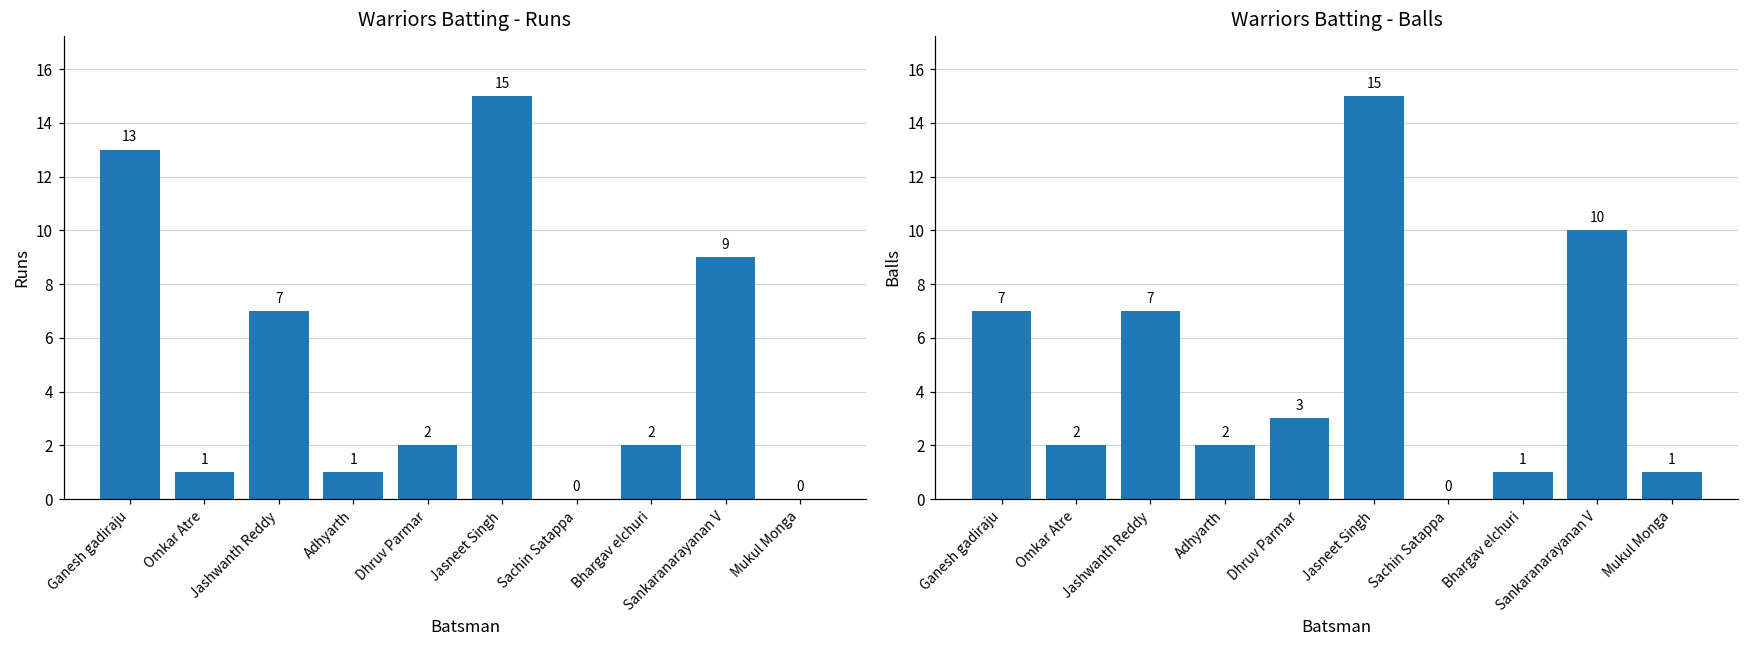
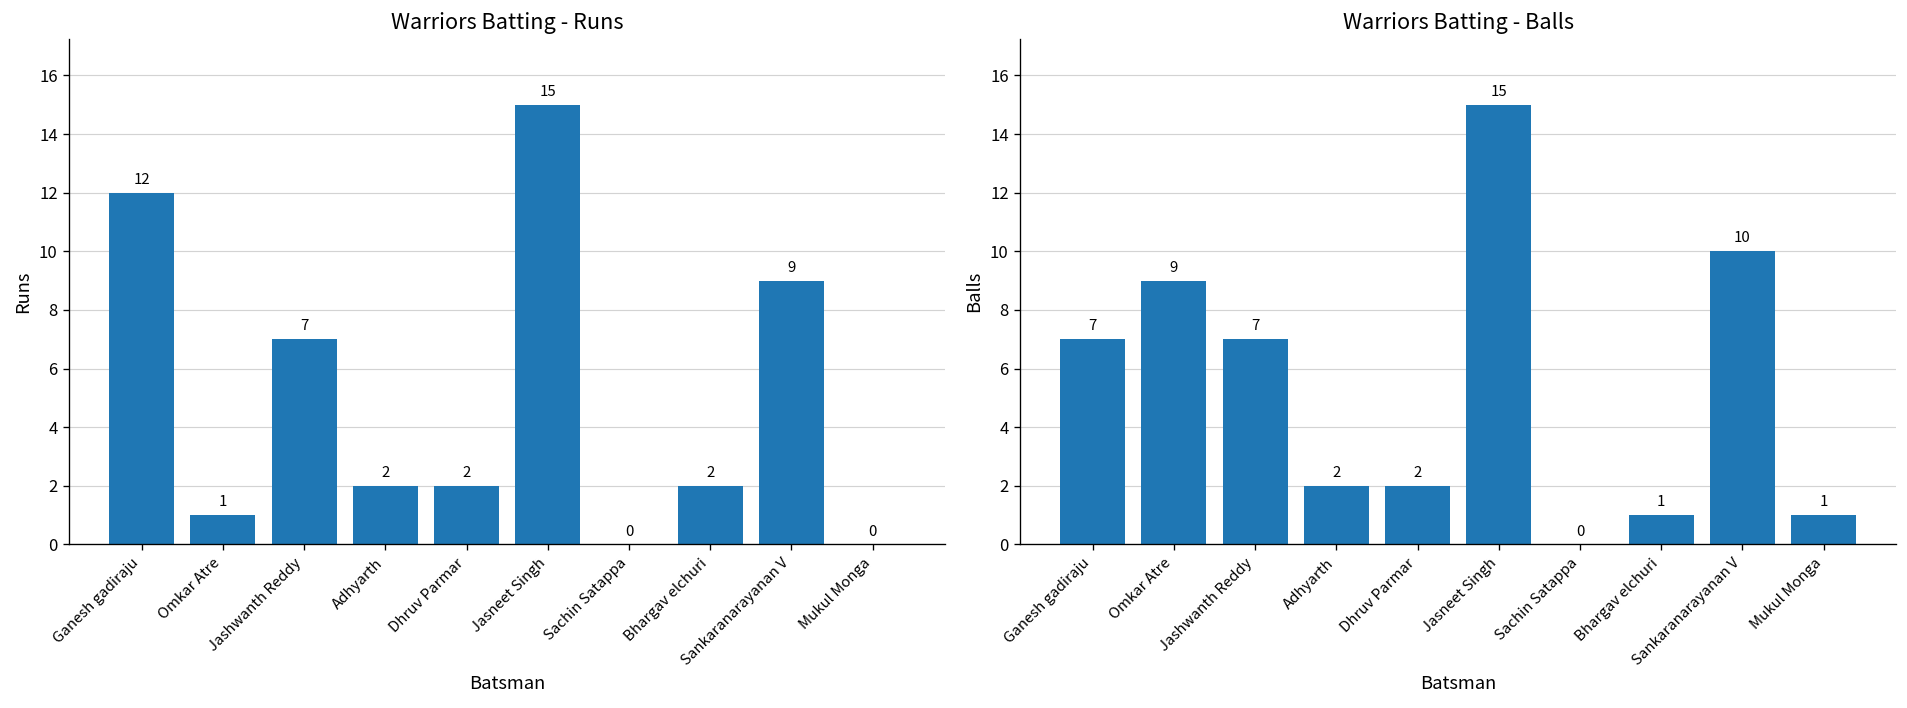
  {
    "Warriors Batting - Runs": {
-     "Ganesh gadiraju": 13,
+     "Ganesh gadiraju": 12,
      "Omkar Atre": 1,
      "Jashwanth Reddy": 7,
-     "Adhyarth": 1,
+     "Adhyarth": 2,
      "Dhruv Parmar": 2,
      "Jasneet Singh": 15,
      "Sachin Satappa": 0,
      "Bhargav elchuri": 2,
      "Sankaranarayanan V": 9,
      "Mukul Monga": 0
    },
    "Warriors Batting - Balls": {
      "Ganesh gadiraju": 7,
-     "Omkar Atre": 2,
+     "Omkar Atre": 9,
      "Jashwanth Reddy": 7,
      "Adhyarth": 2,
-     "Dhruv Parmar": 3,
+     "Dhruv Parmar": 2,
      "Jasneet Singh": 15,
      "Sachin Satappa": 0,
      "Bhargav elchuri": 1,
      "Sankaranarayanan V": 10,
      "Mukul Monga": 1
    }
  }
